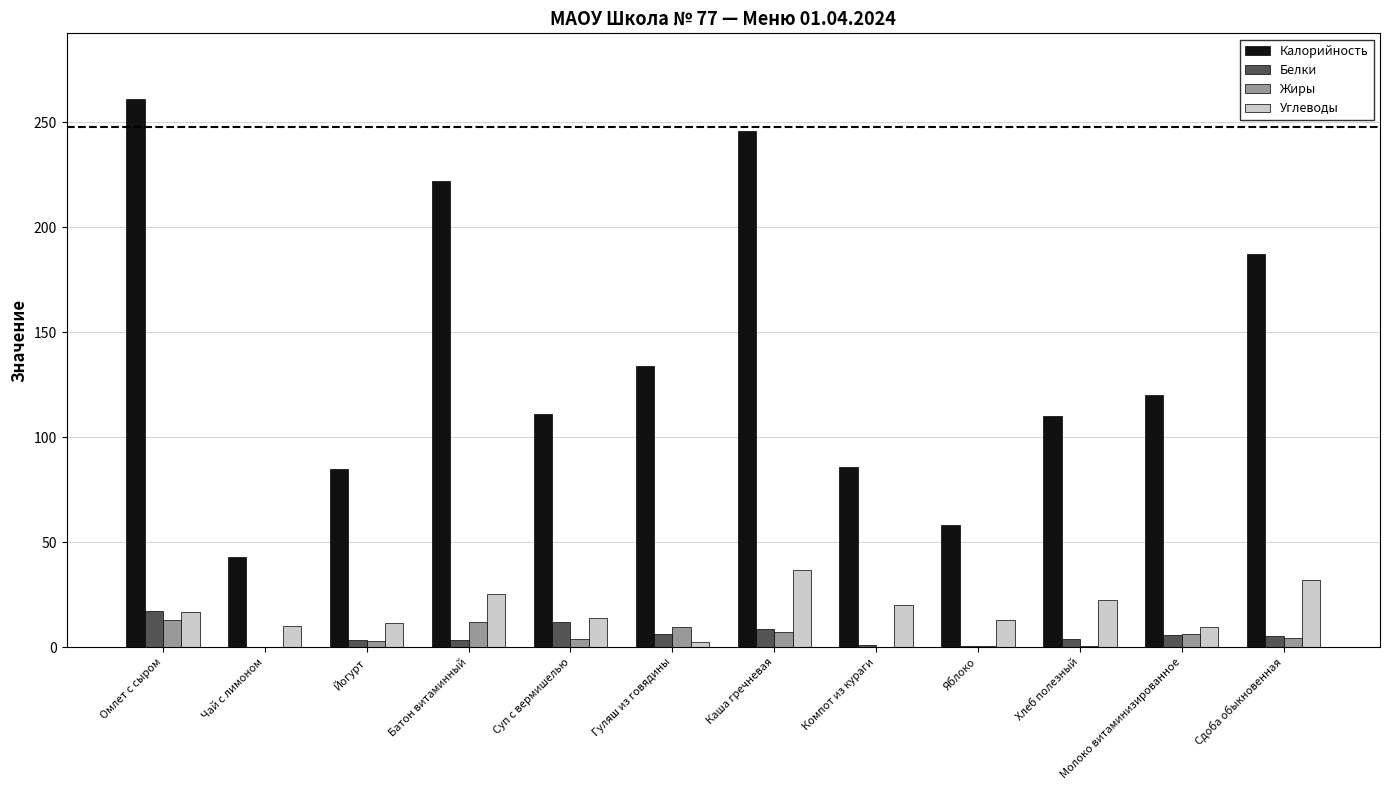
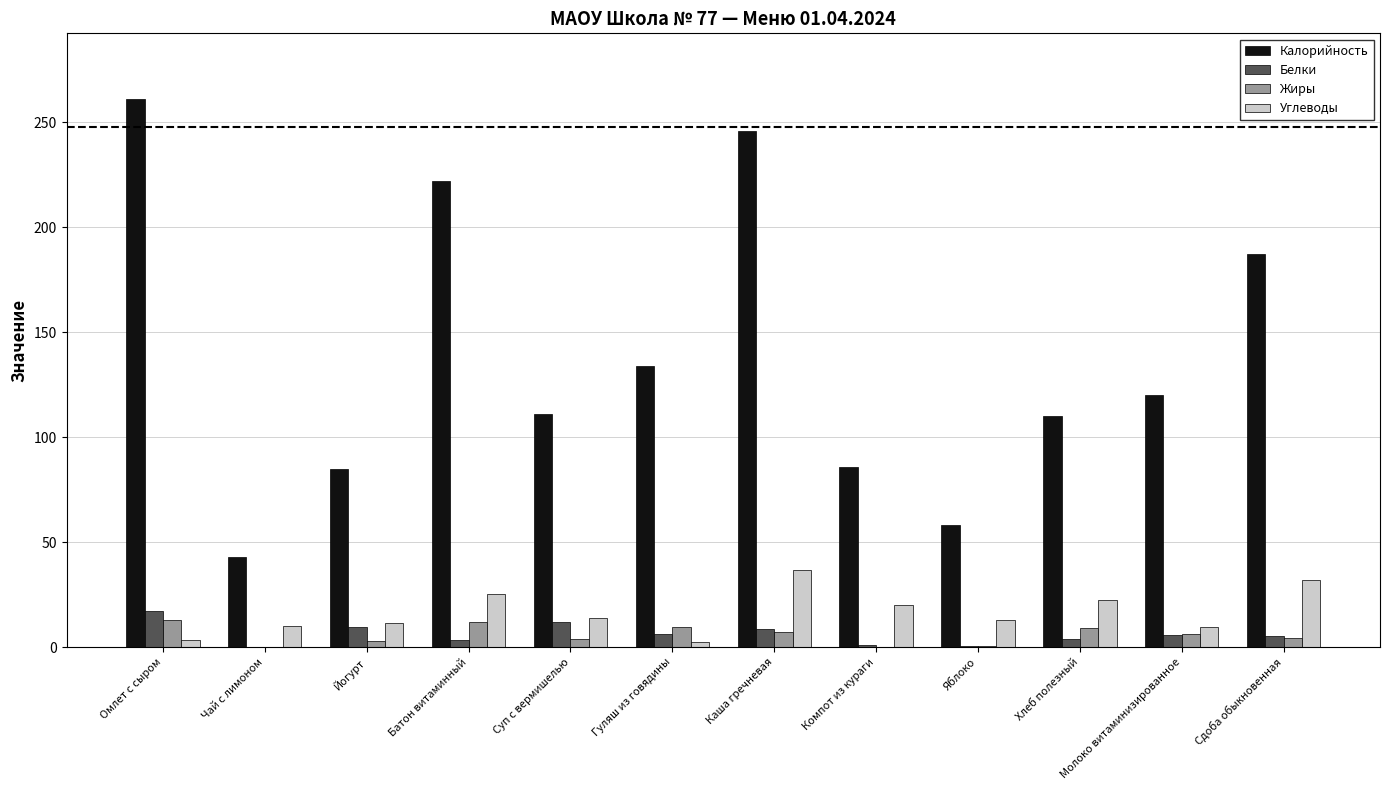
  {
    "Калорийность": {
      "Омлет с сыром": 261,
      "Чай с лимоном": 43,
      "Йогурт": 85,
      "Батон витаминный": 222,
      "Суп с вермишелью": 111,
      "Гуляш из говядины": 134,
      "Каша гречневая": 246,
      "Компот из кураги": 86,
      "Яблоко": 58,
      "Хлеб полезный": 110,
      "Молоко витаминизированное": 120,
      "Сдоба обыкновенная": 187
    },
    "Белки": {
      "Омлет с сыром": 17,
-     "Йогурт": 4,
+     "Йогурт": 10,
      "Батон витаминный": 4,
      "Суп с вермишелью": 12,
      "Гуляш из говядины": 6,
      "Каша гречневая": 9,
      "Хлеб полезный": 4,
      "Молоко витаминизированное": 6,
      "Сдоба обыкновенная": 5
    },
    "Жиры": {
      "Омлет с сыром": 13,
      "Йогурт": 3,
      "Батон витаминный": 12,
      "Суп с вермишелью": 4,
      "Гуляш из говядины": 10,
      "Каша гречневая": 7,
      "Компот из кураги": 0,
-     "Хлеб полезный": 1,
+     "Хлеб полезный": 9,
      "Молоко витаминизированное": 6,
      "Сдоба обыкновенная": 4
    },
    "Углеводы": {
-     "Омлет с сыром": 17,
+     "Омлет с сыром": 3,
      "Чай с лимоном": 10,
      "Йогурт": 11,
      "Батон витаминный": 25,
      "Суп с вермишелью": 14,
      "Гуляш из говядины": 3,
      "Каша гречневая": 37,
      "Компот из кураги": 20,
      "Яблоко": 13,
      "Хлеб полезный": 22,
      "Молоко витаминизированное": 9,
      "Сдоба обыкновенная": 32
    }
  }
